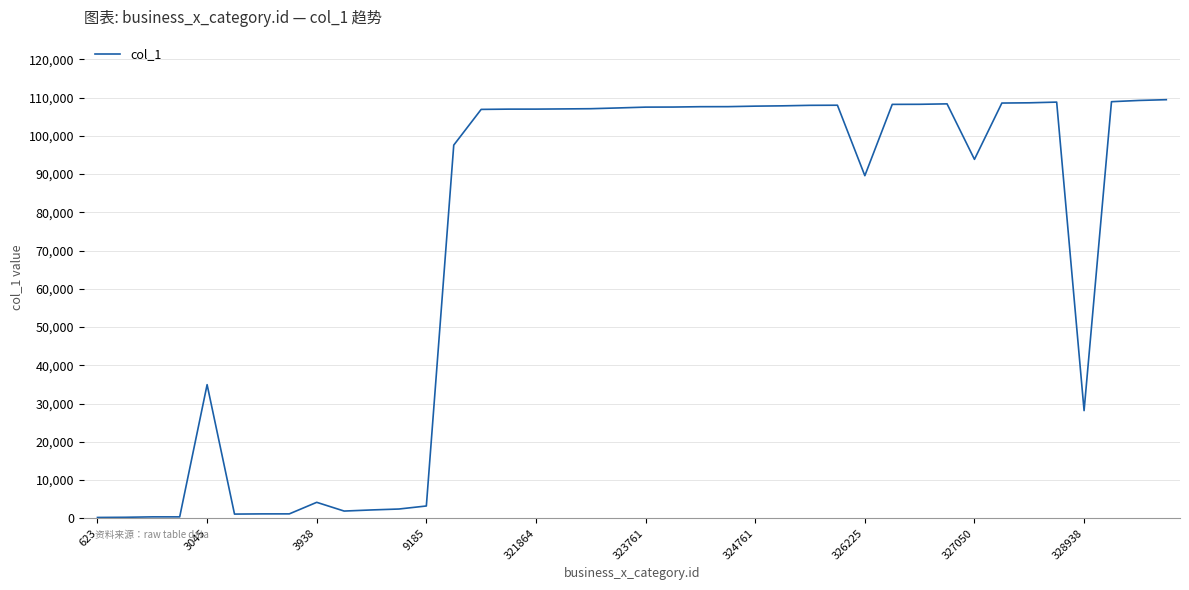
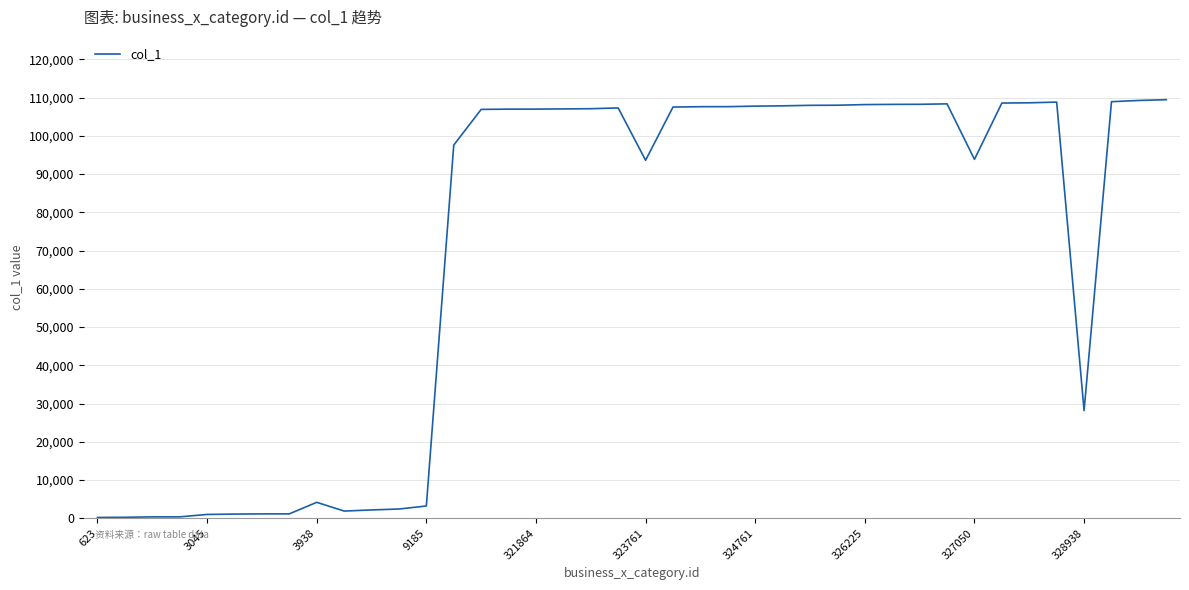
  {
    "623": "0",
-   "3045": "35,000",
+   "3045": "1,000",
    "3938": "4,000",
    "9185": "3,000",
    "321864": "107,000",
-   "323761": "108,000",
+   "323761": "94,000",
    "324761": "108,000",
-   "326225": "90,000",
+   "326225": "108,000",
    "327050": "94,000",
    "328938": "28,000"
  }
